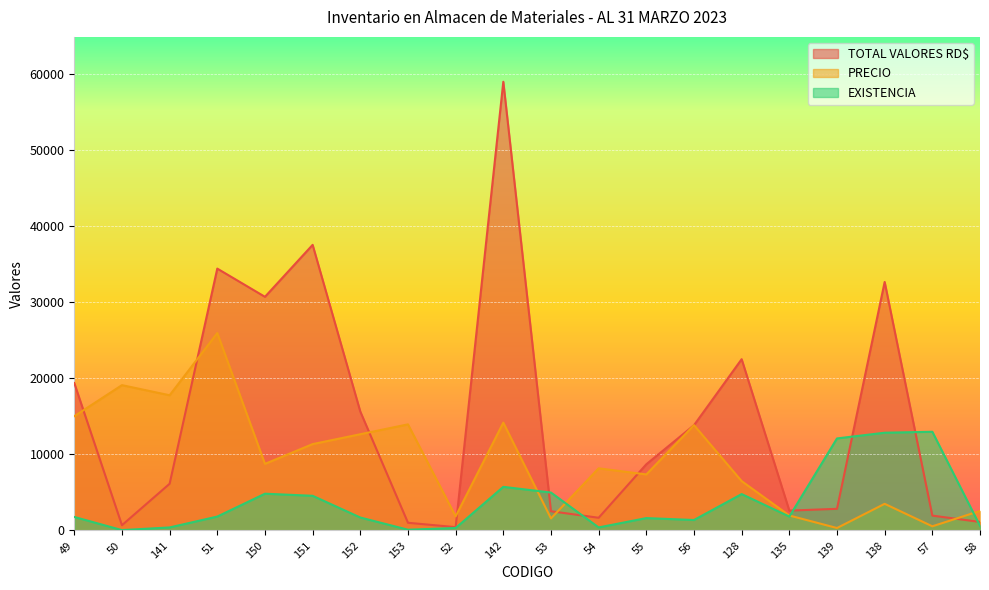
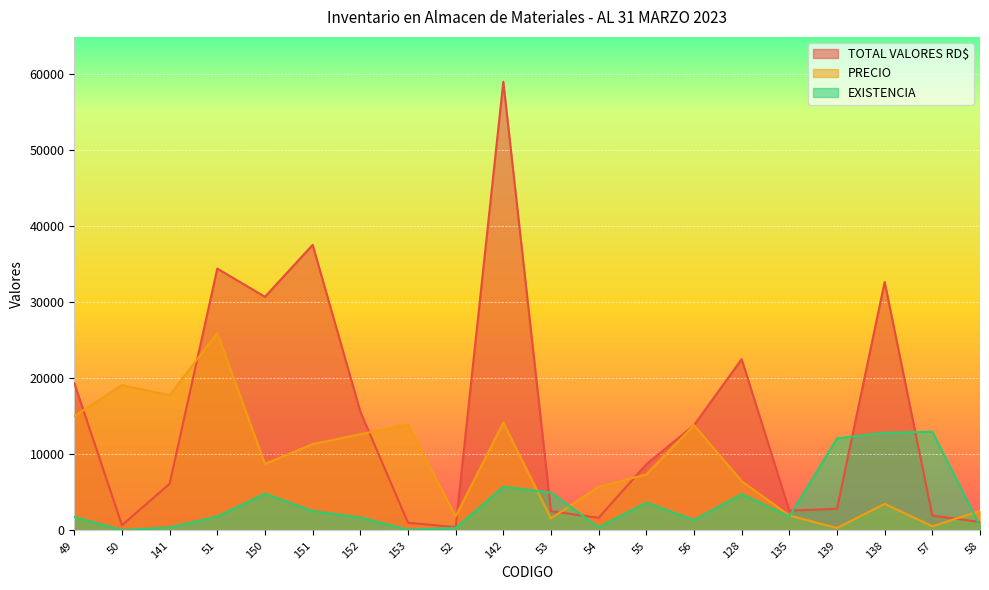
  {
    "TOTAL VALORES RD$": {
      "49": 19000,
      "50": 1000,
      "141": 6000,
      "51": 34000,
      "150": 31000,
      "151": 38000,
      "152": 16000,
      "153": 1000,
      "142": 59000,
      "53": 3000,
      "54": 2000,
      "55": 9000,
      "128": 23000,
      "135": 3000,
      "139": 3000,
      "138": 33000,
      "57": 2000,
      "58": 1000
    },
    "PRECIO": {
      "49": 15000,
      "50": 19000,
      "141": 18000,
      "51": 26000,
      "150": 9000,
      "151": 11000,
      "152": 13000,
      "153": 14000,
      "52": 2000,
      "142": 14000,
      "53": 2000,
-     "54": 8000,
+     "54": 6000,
      "55": 7000,
      "128": 6000,
      "139": 0,
      "138": 4000,
      "57": 1000,
      "58": 3000
    },
    "EXISTENCIA": {
      "49": 2000,
      "50": 0,
      "141": 0,
      "51": 2000,
      "150": 5000,
-     "151": 5000,
+     "151": 3000,
      "152": 2000,
      "153": 0,
      "142": 6000,
      "53": 5000,
      "54": 0,
-     "55": 2000,
+     "55": 4000,
      "56": 1000,
      "128": 5000,
      "139": 12000,
      "138": 13000,
      "57": 13000,
      "58": 1000
    }
  }
